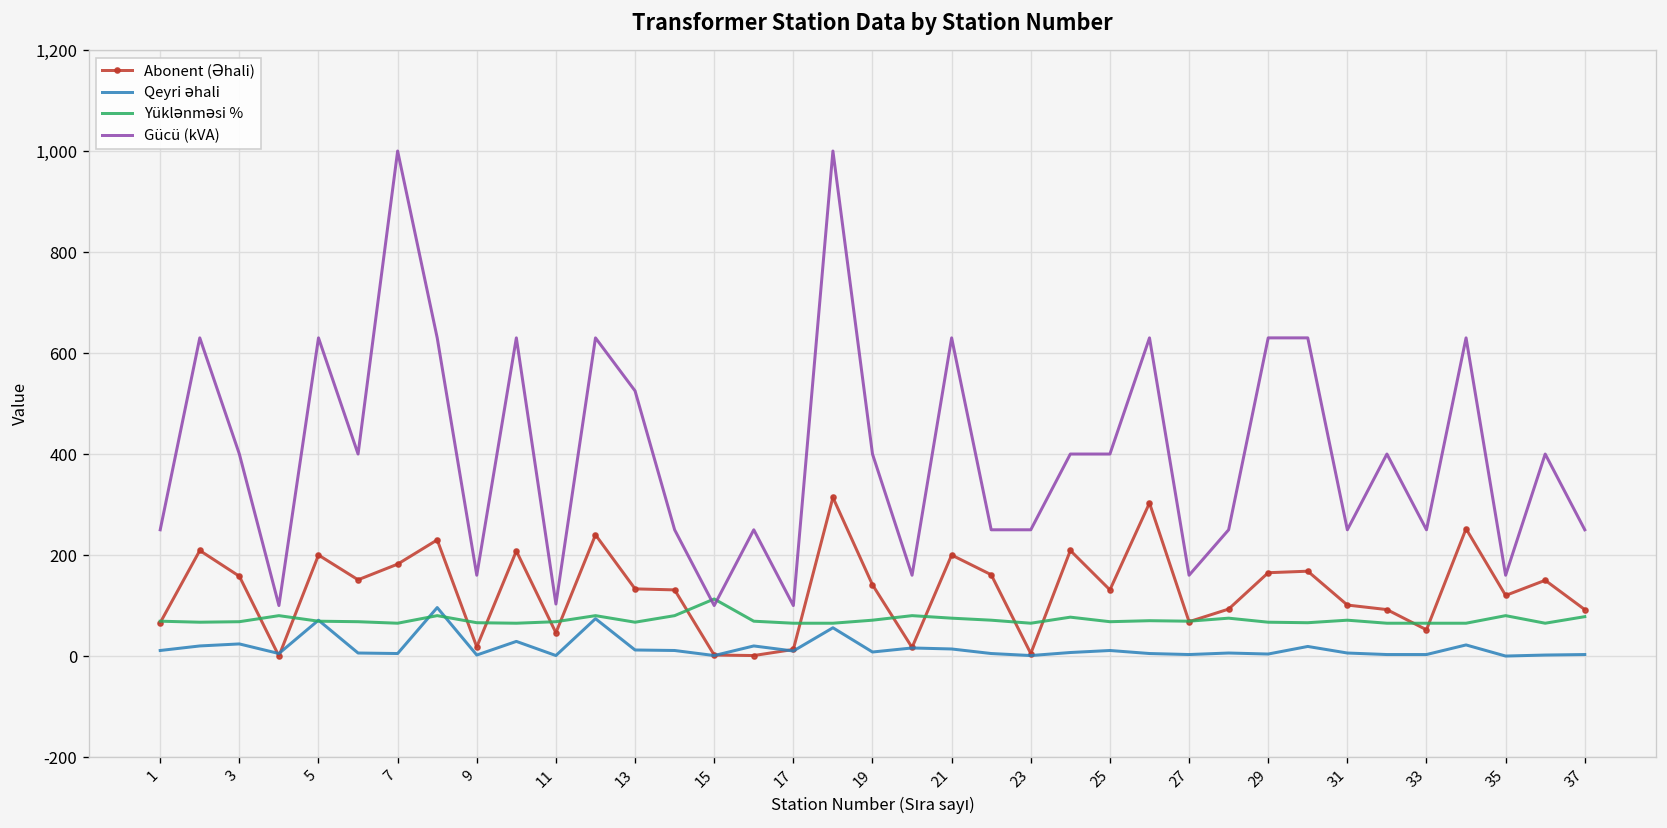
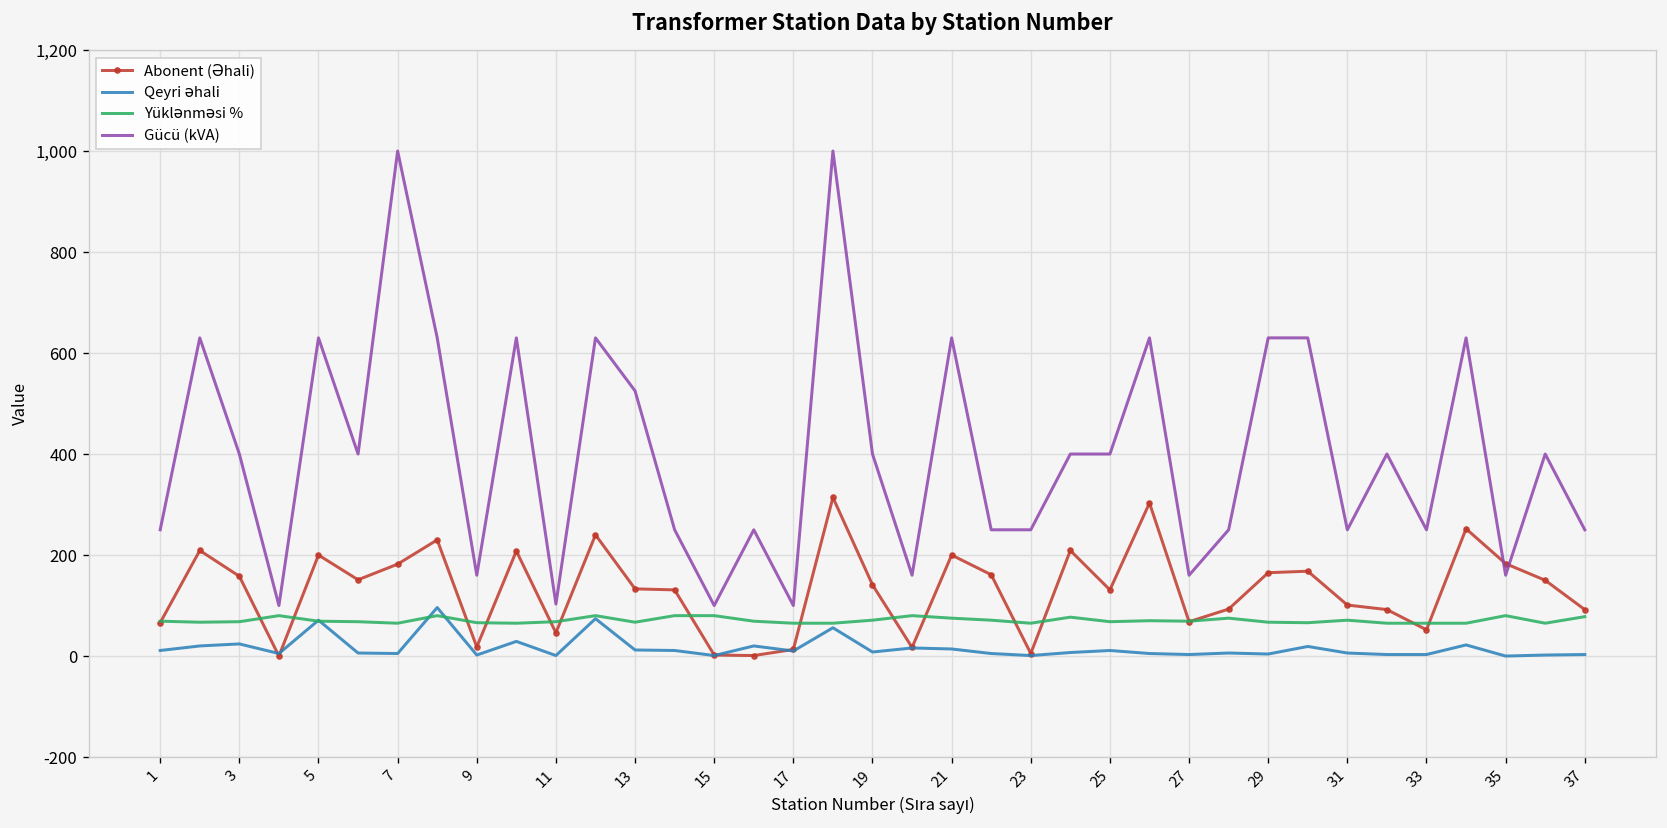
  {
    "Abonent (Əhali)": {
      "3": "160",
      "5": "200",
      "7": "180",
      "9": "20",
      "11": "50",
      "13": "130",
      "19": "140",
      "21": "200",
      "25": "130",
      "29": "170",
      "31": "100",
      "33": "50",
-     "35": "120",
+     "35": "180",
      "37": "90"
    },
    "Qeyri əhali": {
      "1": "10",
      "3": "20",
      "7": "10",
      "9": "0",
      "11": "0",
      "13": "10",
      "19": "10",
      "21": "10",
      "25": "10",
      "27": "0",
      "29": "0",
      "31": "10",
      "33": "0",
      "35": "0",
      "37": "0"
    },
    "Yüklənməsi %": {
      "3": "70",
      "7": "70",
      "9": "70",
      "11": "70",
      "13": "70",
-     "15": "110",
+     "15": "80",
      "17": "70",
      "19": "70",
      "21": "80",
      "23": "70",
      "25": "70",
      "29": "70",
      "31": "70",
      "33": "70",
      "35": "80",
      "37": "80"
    },
    "Gücü (kVA)": {
      "1": "250",
      "3": "400",
      "5": "630",
      "7": "1,000",
      "9": "160",
      "11": "100",
      "13": "530",
      "15": "100",
      "17": "100",
      "19": "400",
      "21": "630",
      "23": "250",
      "25": "400",
      "27": "160",
      "29": "630",
      "31": "250",
      "33": "250",
      "35": "160",
      "37": "250"
    }
  }
